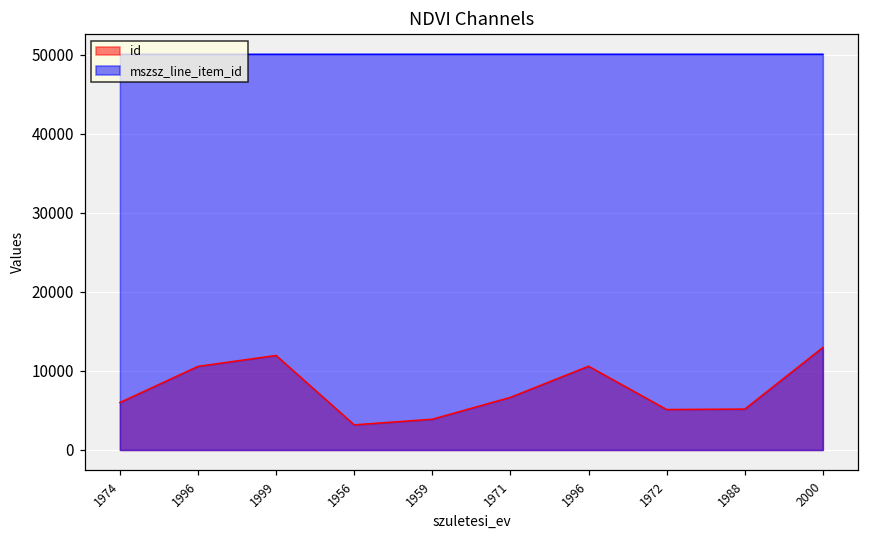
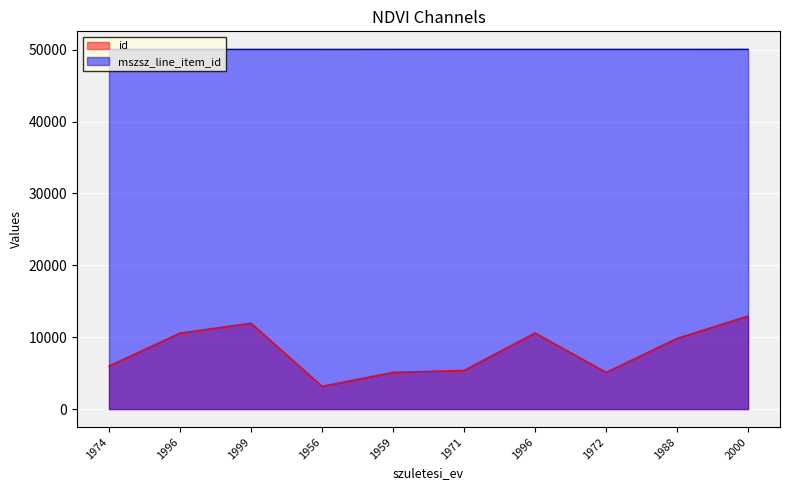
  {
    "id": {
      "1974": 6000,
      "1999": 12000,
      "1956": 3000,
-     "1959": 4000,
-     "1971": 7000,
+     "1959": 5000,
+     "1971": 5000,
      "1972": 5000,
-     "1988": 5000,
+     "1988": 10000,
      "2000": 13000
    },
    "mszsz_line_item_id": {
      "1999": 50000,
      "1956": 50000,
      "1959": 50000,
      "1971": 50000,
      "1972": 50000,
      "1988": 50000,
      "2000": 50000
    }
  }
